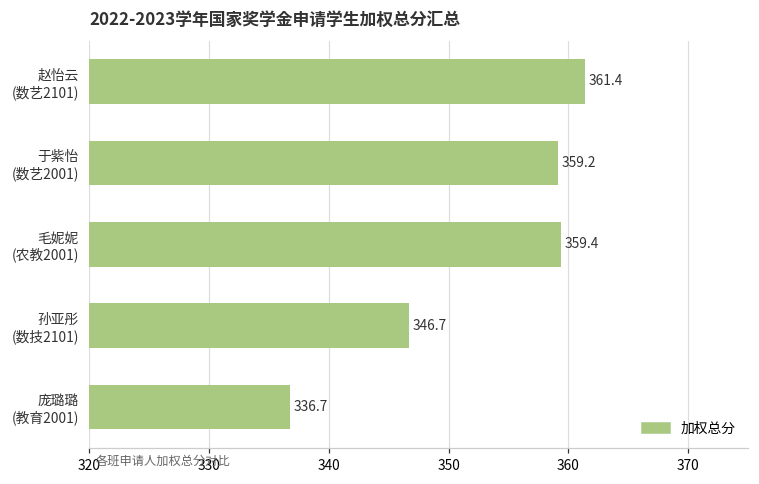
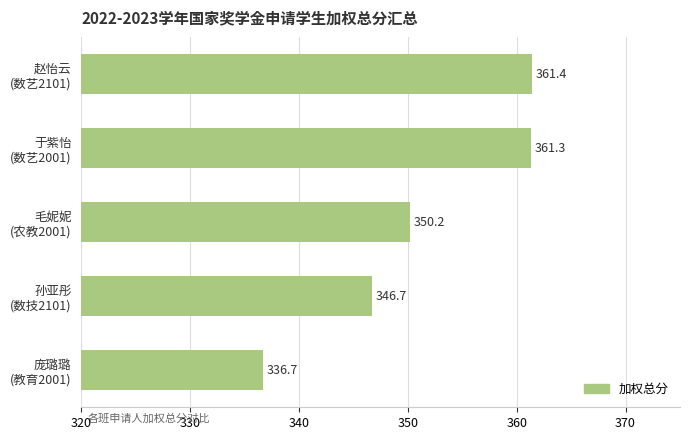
  {
    "赵怡云 (数艺2101)": 361.4,
-   "于紫怡 (数艺2001)": 359.2,
-   "毛妮妮 (农教2001)": 359.4,
+   "于紫怡 (数艺2001)": 361.3,
+   "毛妮妮 (农教2001)": 350.2,
    "孙亚彤 (数技2101)": 346.7,
    "庞璐璐 (教育2001)": 336.7
  }
